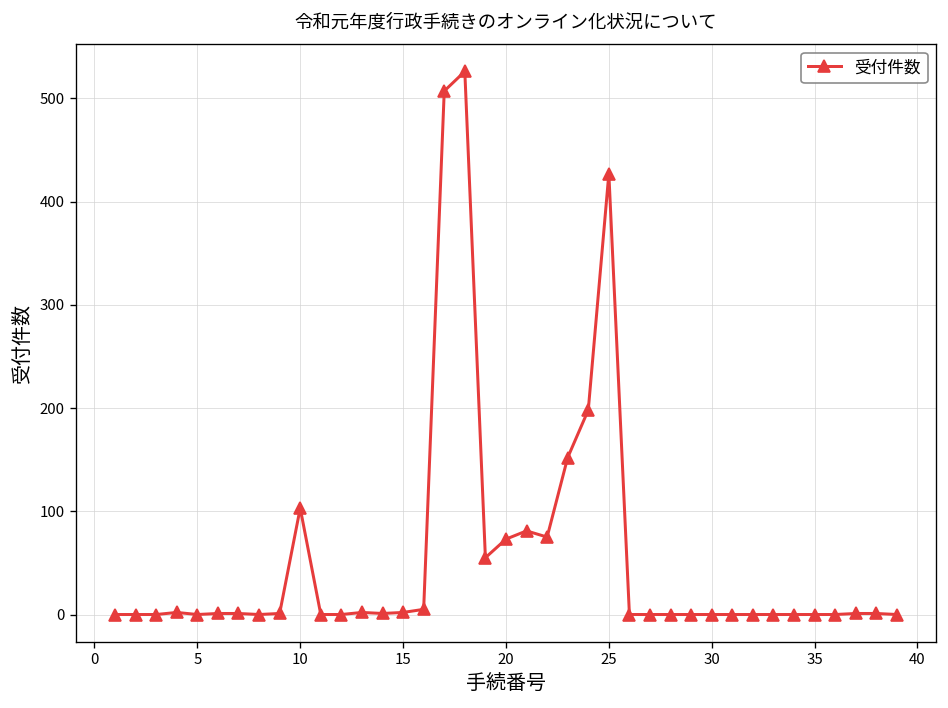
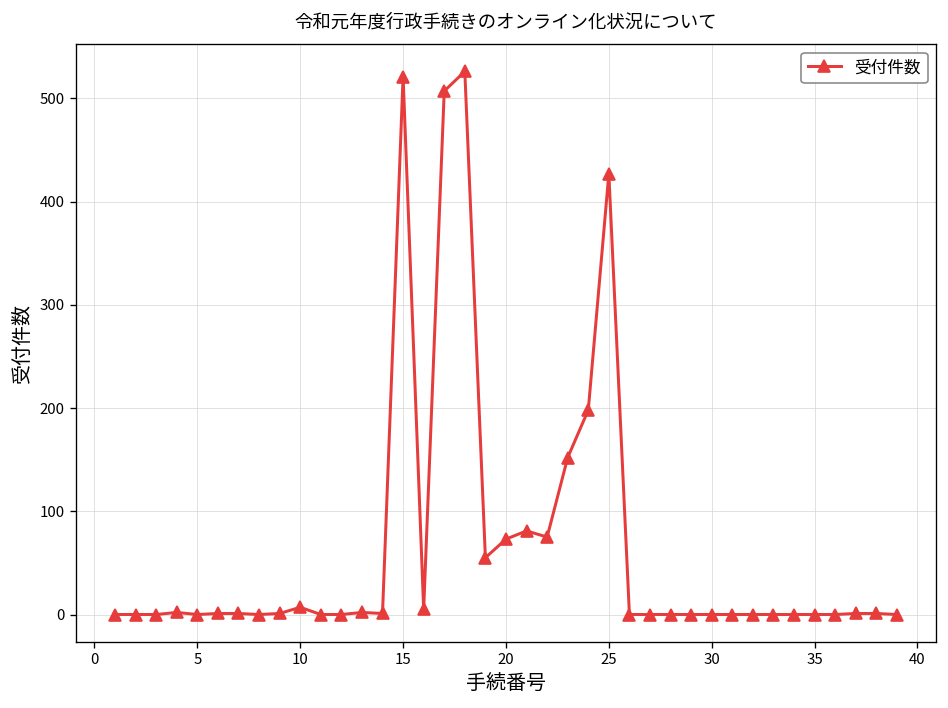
  {
    "5": 0,
-   "10": 100,
-   "15": 0,
+   "10": 10,
+   "15": 520,
    "20": 70,
    "25": 430,
    "30": 0,
    "35": 0
  }
